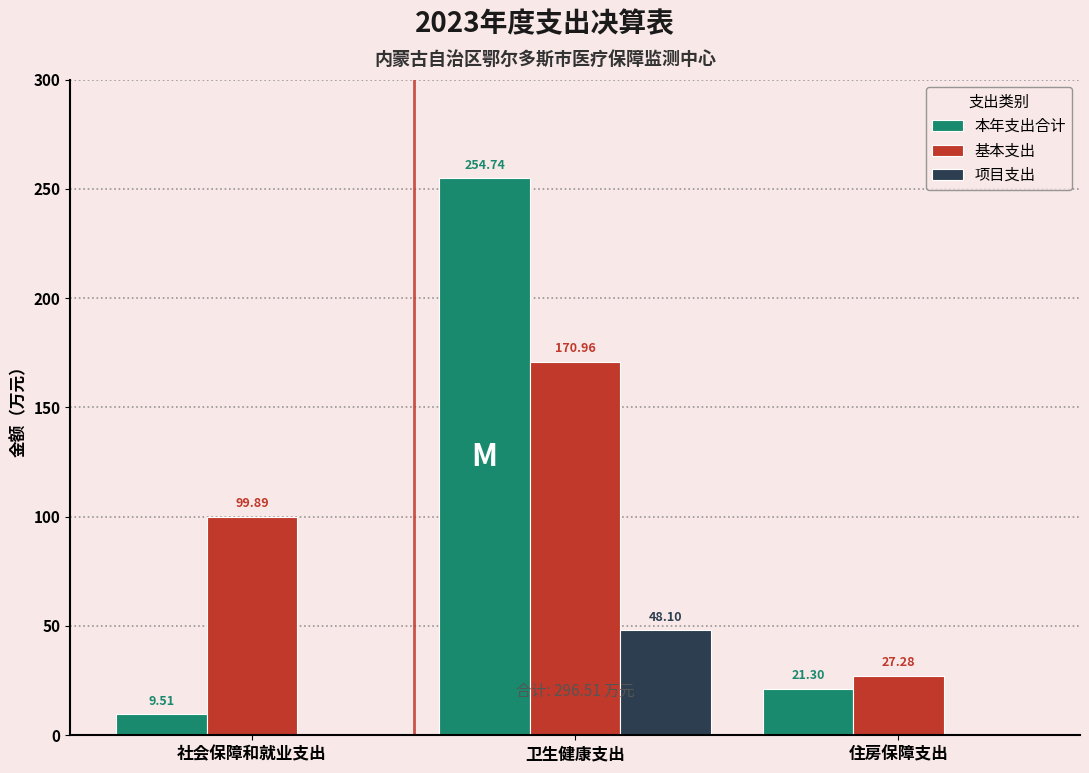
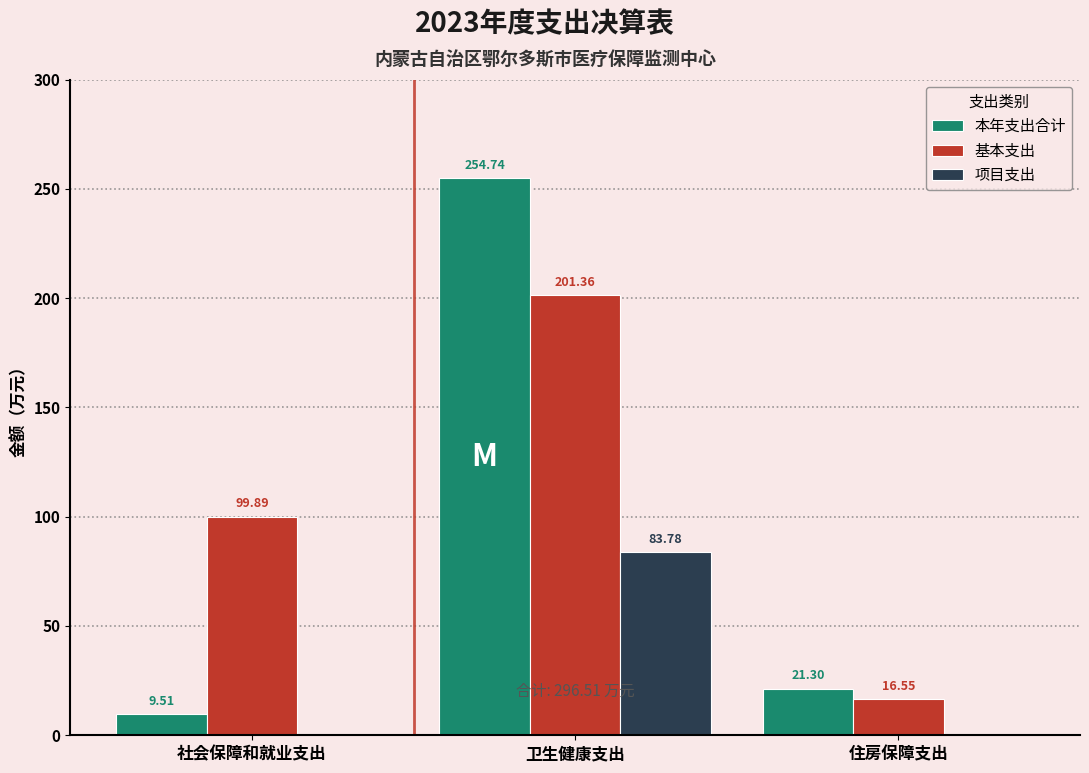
  {
    "本年支出合计": {
      "社会保障和就业支出": 9.51,
      "卫生健康支出": 254.74,
      "住房保障支出": 21.30
    },
    "基本支出": {
      "社会保障和就业支出": 99.89,
-     "卫生健康支出": 170.96,
-     "住房保障支出": 27.28
+     "卫生健康支出": 201.36,
+     "住房保障支出": 16.55
    },
    "项目支出": {
-     "卫生健康支出": 48.10
+     "卫生健康支出": 83.78
    }
  }
